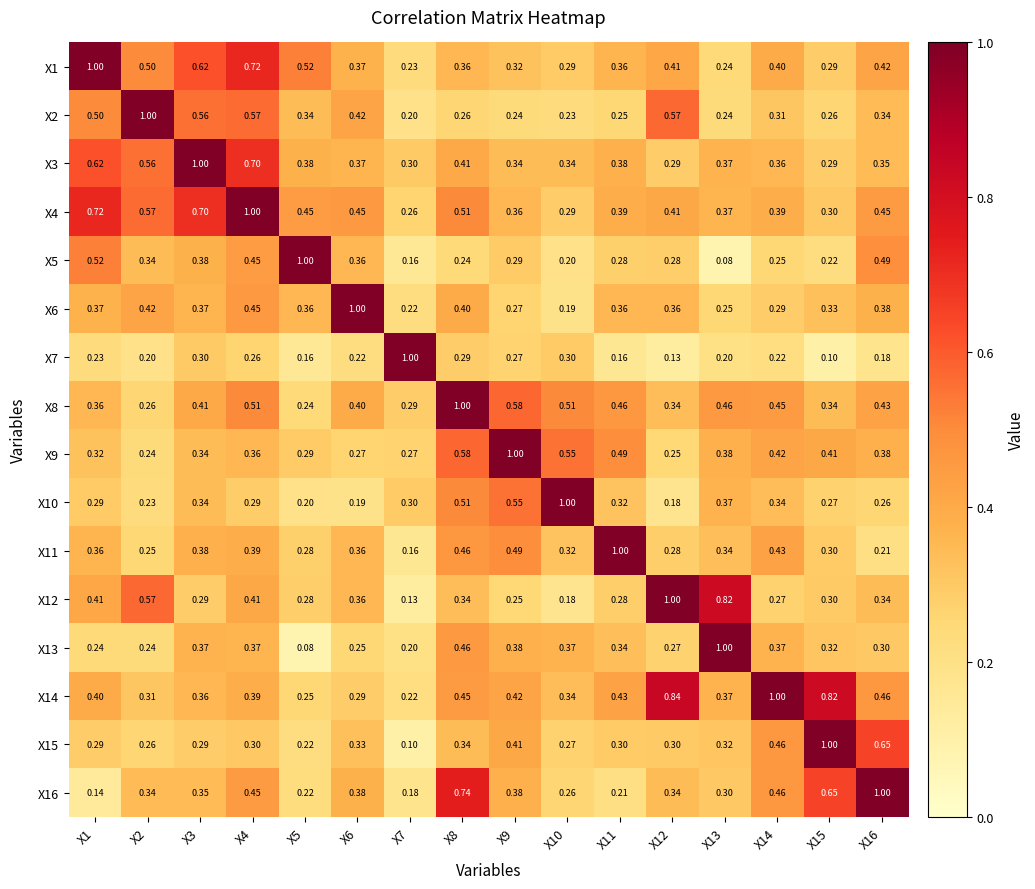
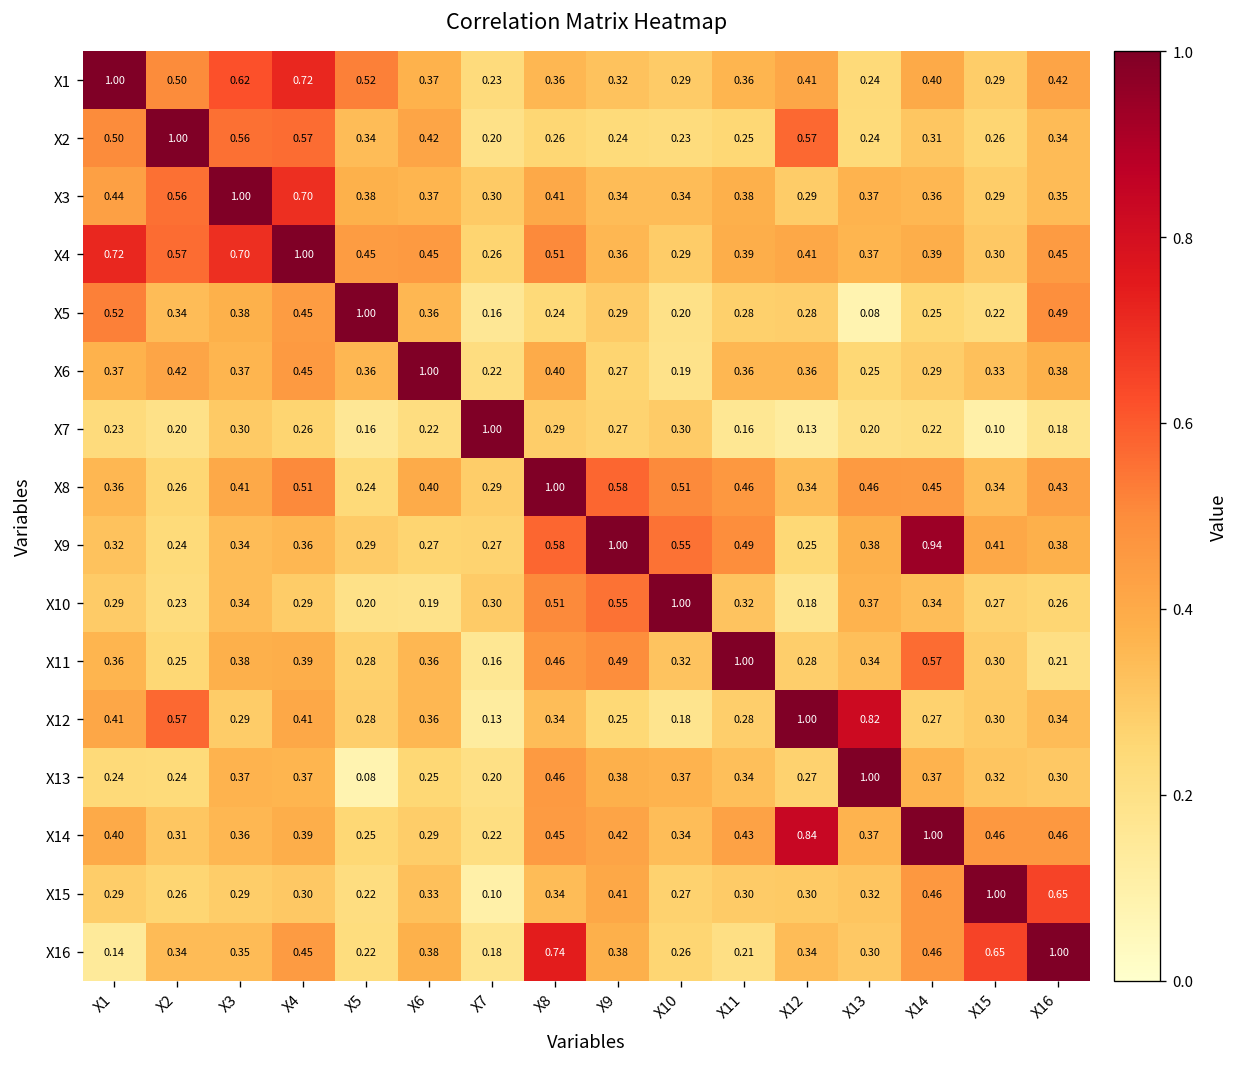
  {
    "X3": {
-     "X1": 0.62,
+     "X1": 0.44,
      "X2": 0.56,
      "X3": 1.00,
      "X4": 0.70,
      "X5": 0.38,
      "X6": 0.37,
      "X7": 0.30,
      "X8": 0.41,
      "X9": 0.34,
      "X10": 0.34,
      "X11": 0.38,
      "X12": 0.29,
      "X13": 0.37,
      "X14": 0.36,
      "X15": 0.29,
      "X16": 0.35
    },
    "X9": {
      "X1": 0.32,
      "X2": 0.24,
      "X3": 0.34,
      "X4": 0.36,
      "X5": 0.29,
      "X6": 0.27,
      "X7": 0.27,
      "X8": 0.58,
      "X9": 1.00,
      "X10": 0.55,
      "X11": 0.49,
      "X12": 0.25,
      "X13": 0.38,
-     "X14": 0.42,
+     "X14": 0.94,
      "X15": 0.41,
      "X16": 0.38
    },
    "X11": {
      "X1": 0.36,
      "X2": 0.25,
      "X3": 0.38,
      "X4": 0.39,
      "X5": 0.28,
      "X6": 0.36,
      "X7": 0.16,
      "X8": 0.46,
      "X9": 0.49,
      "X10": 0.32,
      "X11": 1.00,
      "X12": 0.28,
      "X13": 0.34,
-     "X14": 0.43,
+     "X14": 0.57,
      "X15": 0.30,
      "X16": 0.21
    },
    "X14": {
      "X1": 0.40,
      "X2": 0.31,
      "X3": 0.36,
      "X4": 0.39,
      "X5": 0.25,
      "X6": 0.29,
      "X7": 0.22,
      "X8": 0.45,
      "X9": 0.42,
      "X10": 0.34,
      "X11": 0.43,
      "X12": 0.84,
      "X13": 0.37,
      "X14": 1.00,
-     "X15": 0.82,
+     "X15": 0.46,
      "X16": 0.46
    }
  }
